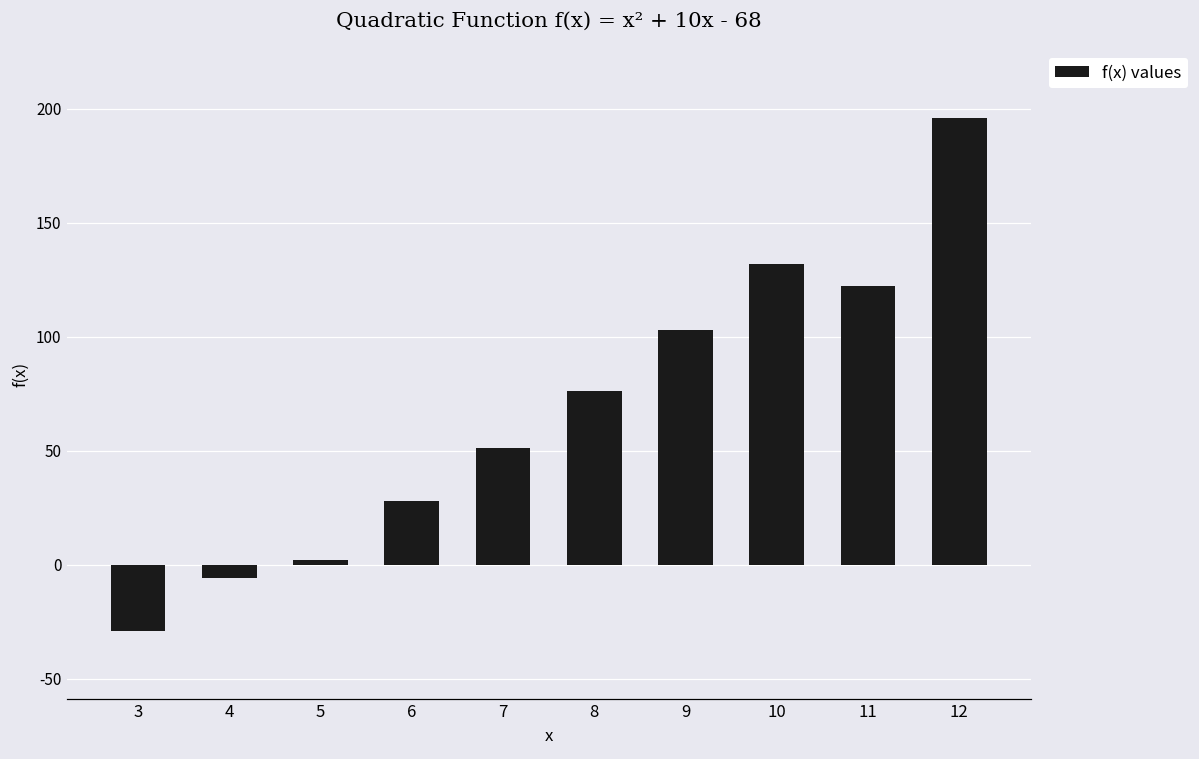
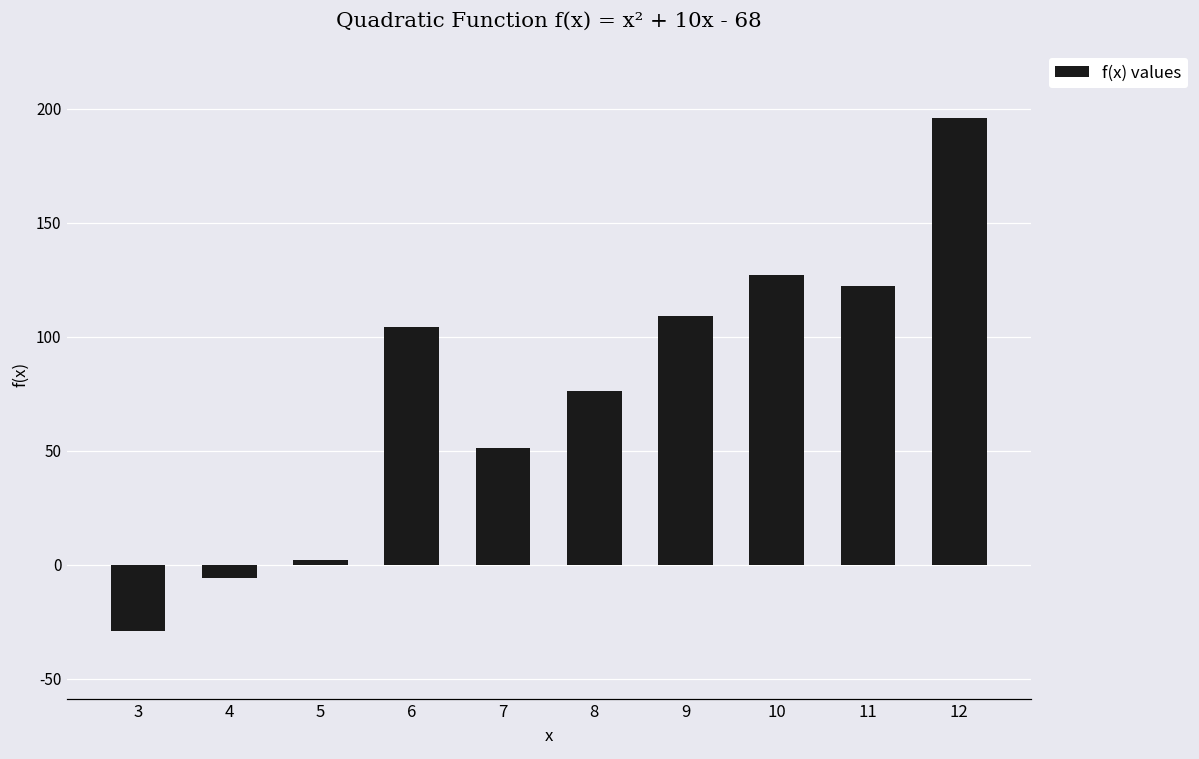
  {
    "3": -29,
    "4": -6,
    "5": 2,
-   "6": 28,
+   "6": 104,
    "7": 51,
    "8": 76,
-   "9": 103,
-   "10": 132,
+   "9": 109,
+   "10": 127,
    "11": 122,
    "12": 196
  }
